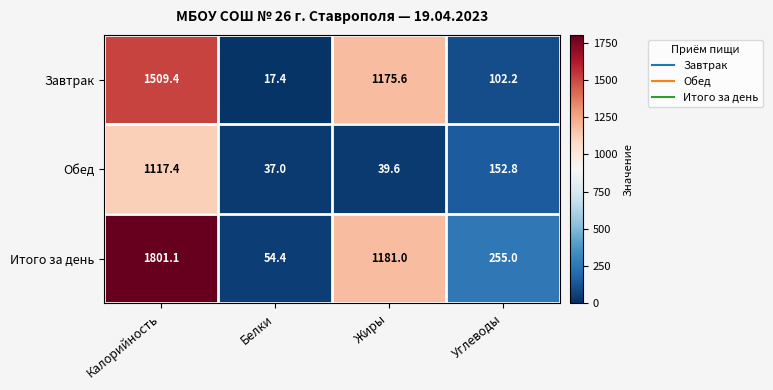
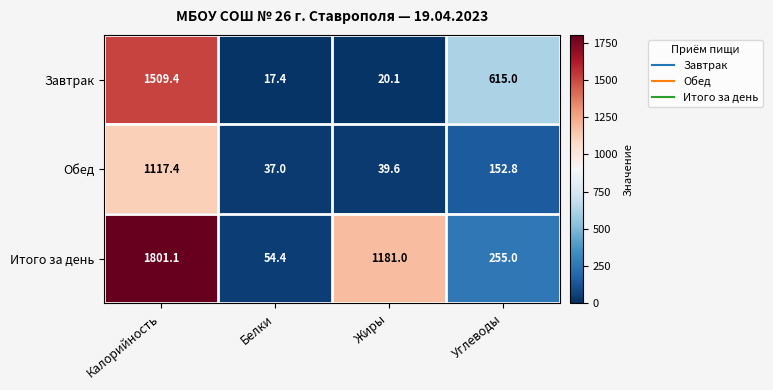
  {
    "Завтрак": {
      "Калорийность": 1509.4,
      "Белки": 17.4,
-     "Жиры": 1175.6,
-     "Углеводы": 102.2
+     "Жиры": 20.1,
+     "Углеводы": 615.0
    },
    "Обед": {
      "Калорийность": 1117.4,
      "Белки": 37.0,
      "Жиры": 39.6,
      "Углеводы": 152.8
    },
    "Итого за день": {
      "Калорийность": 1801.1,
      "Белки": 54.4,
      "Жиры": 1181.0,
      "Углеводы": 255.0
    }
  }
